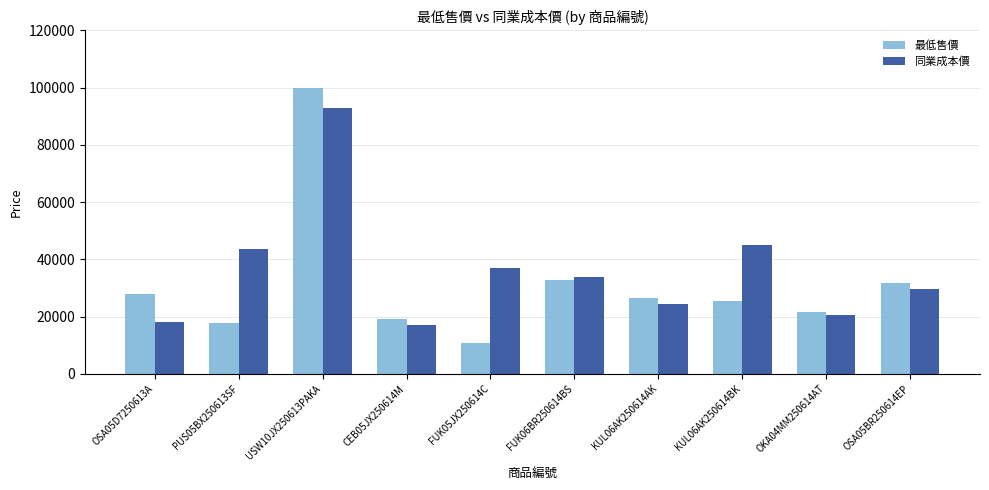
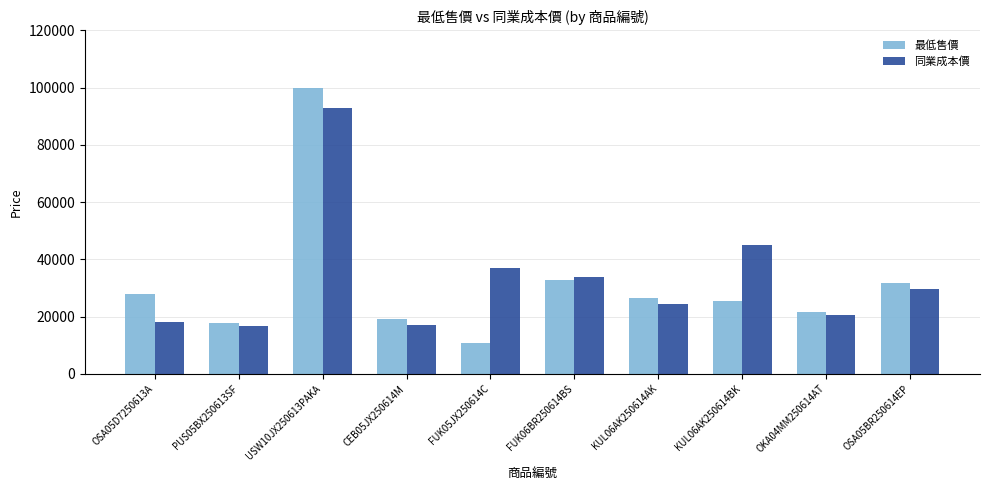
  {
    "最低售價": {
      "OSA05D7250613A": 28000,
      "PUS05BX250613SF": 18000,
      "USW10JX250613PAKA": 100000,
      "CEB05JX250614M": 19000,
      "FUK05JX250614C": 11000,
      "FUK06BR250614BS": 33000,
      "KUL06AK250614AK": 27000,
      "KUL06AK250614BK": 26000,
      "OKA04MM250614AT": 22000,
      "OSA05BR250614EP": 32000
    },
    "同業成本價": {
      "OSA05D7250613A": 18000,
-     "PUS05BX250613SF": 44000,
+     "PUS05BX250613SF": 17000,
      "USW10JX250613PAKA": 93000,
      "CEB05JX250614M": 17000,
      "FUK05JX250614C": 37000,
      "FUK06BR250614BS": 34000,
      "KUL06AK250614AK": 25000,
      "KUL06AK250614BK": 45000,
      "OKA04MM250614AT": 21000,
      "OSA05BR250614EP": 30000
    }
  }
